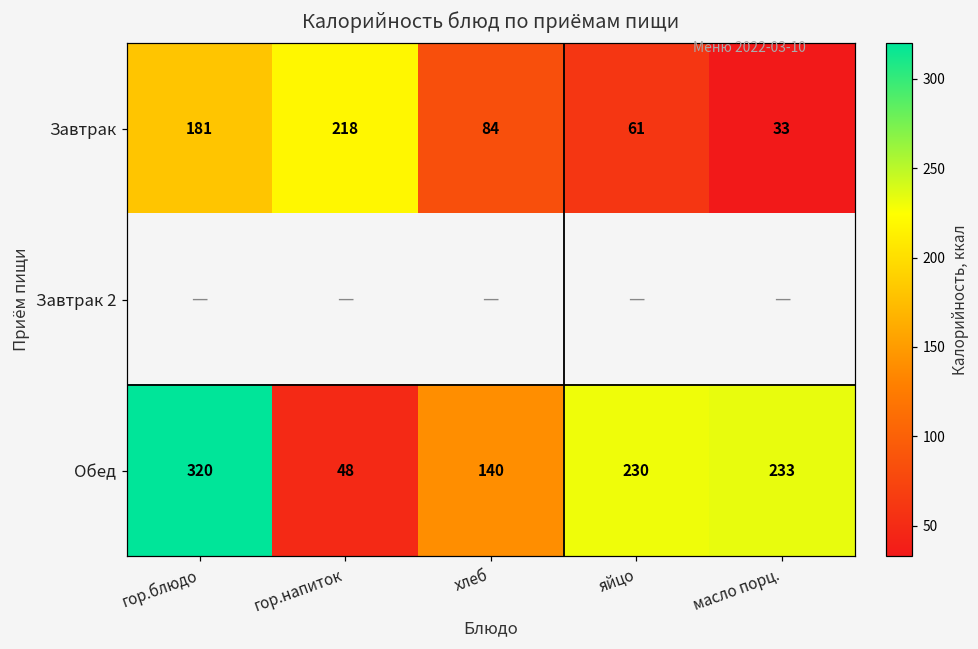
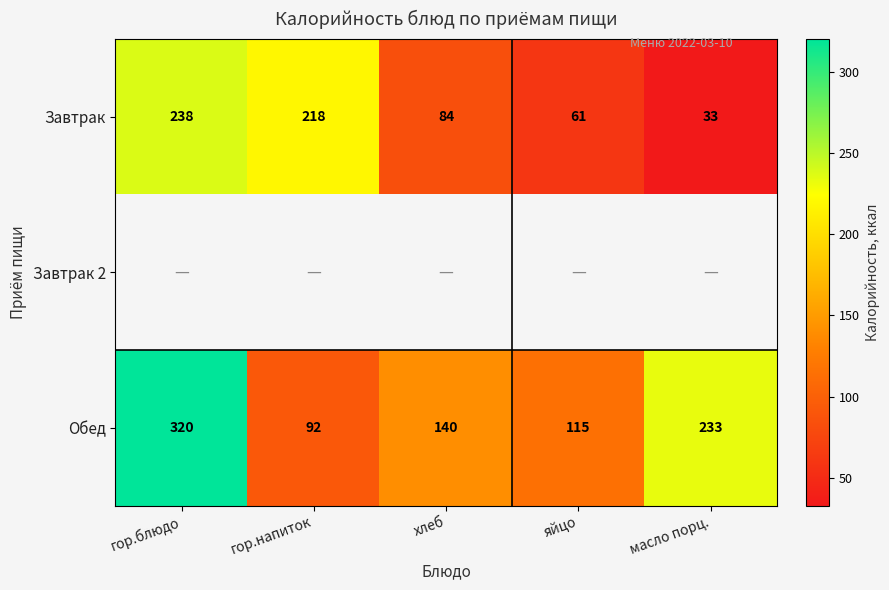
  {
    "Завтрак": {
-     "гор.блюдо": 181,
+     "гор.блюдо": 238,
      "гор.напиток": 218,
      "хлеб": 84,
      "яйцо": 61,
      "масло порц.": 33
    },
    "Обед": {
      "гор.блюдо": 320,
-     "гор.напиток": 48,
+     "гор.напиток": 92,
      "хлеб": 140,
-     "яйцо": 230,
+     "яйцо": 115,
      "масло порц.": 233
    }
  }
